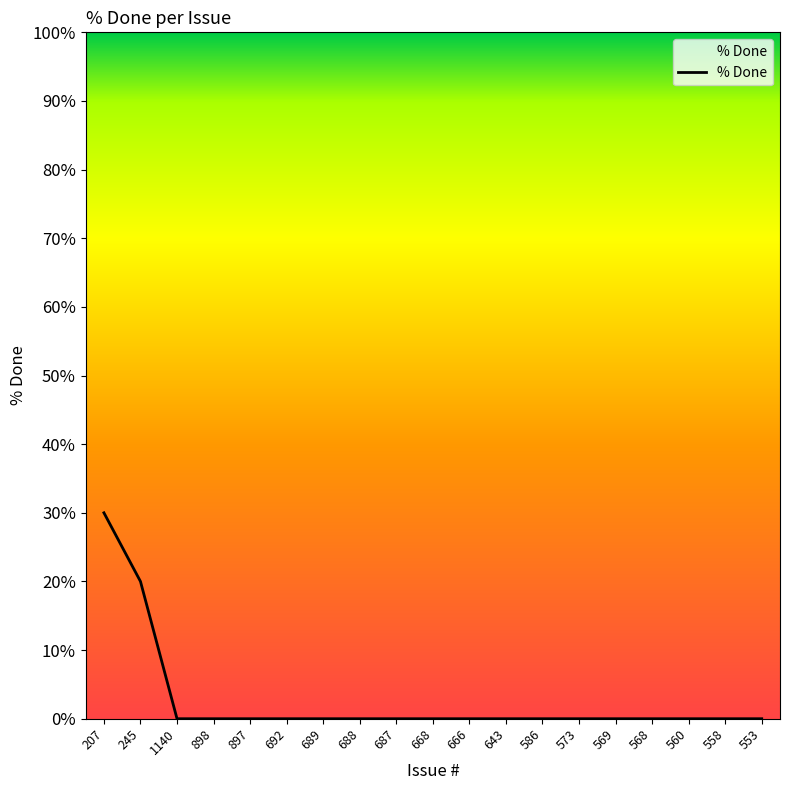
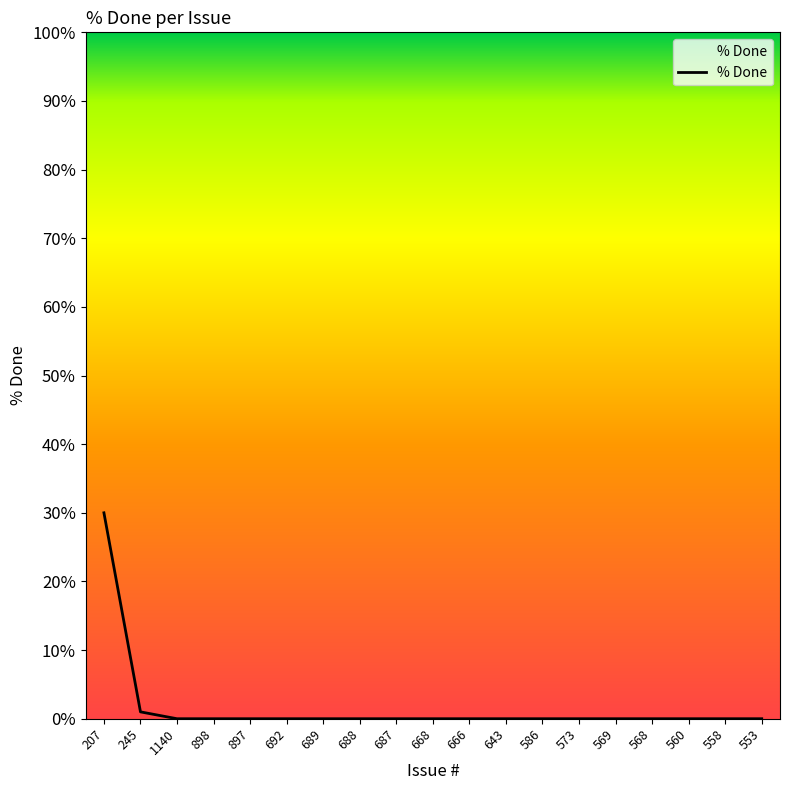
  {
    "207": "30%",
-   "245": "20%",
+   "245": "1%",
    "1140": "0%",
    "898": "0%",
    "897": "0%",
    "692": "0%",
    "689": "0%",
    "688": "0%",
    "687": "0%",
    "668": "0%",
    "666": "0%",
    "643": "0%",
    "586": "0%",
    "573": "0%",
    "569": "0%",
    "568": "0%",
    "560": "0%",
    "558": "0%",
    "553": "0%"
  }
